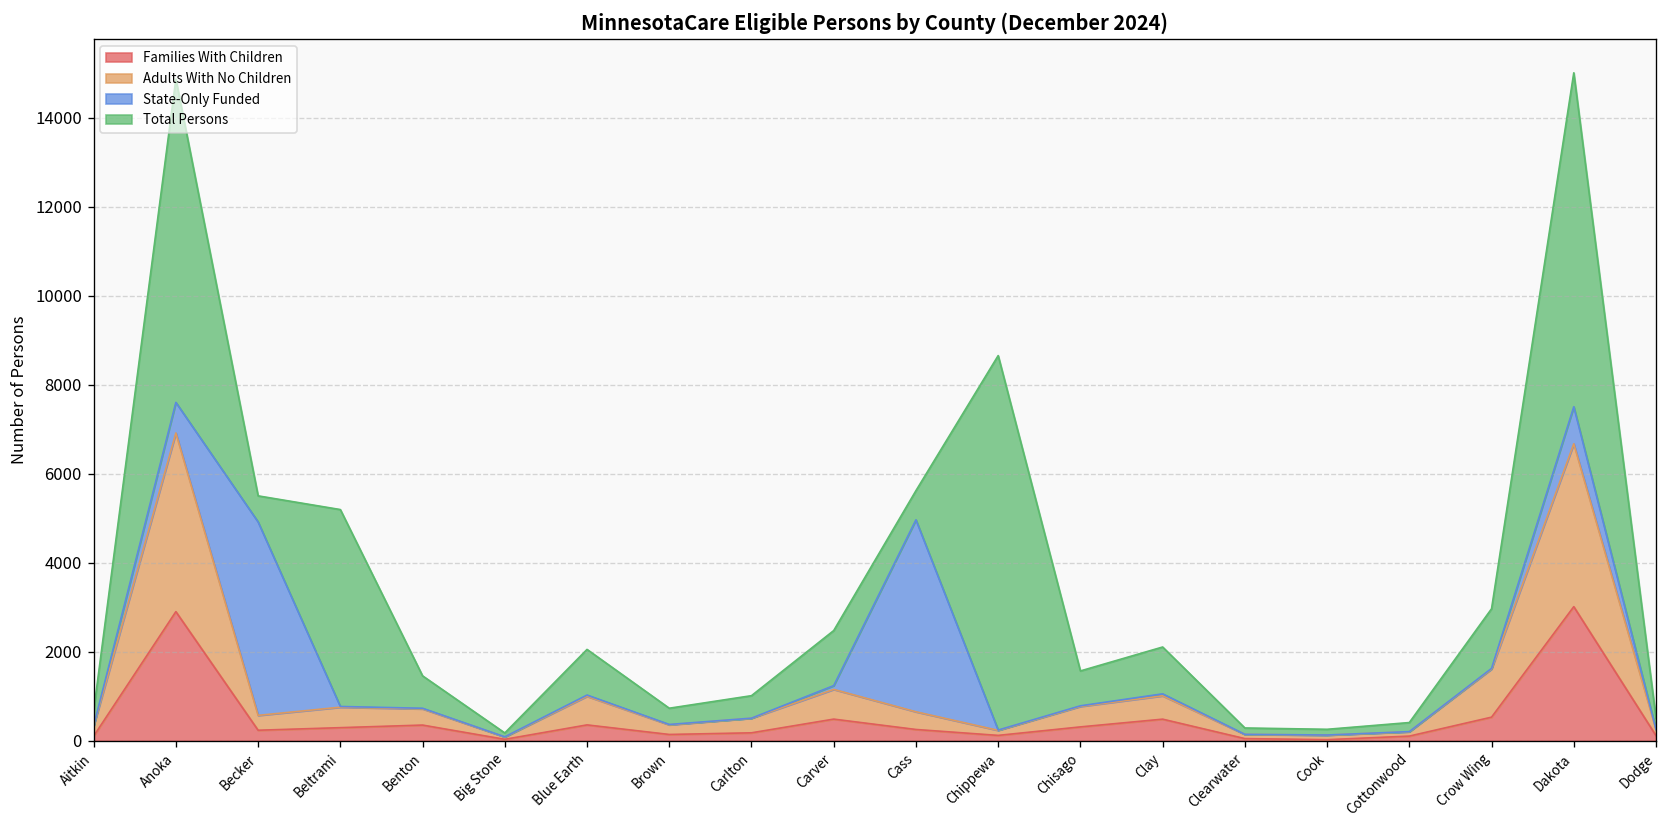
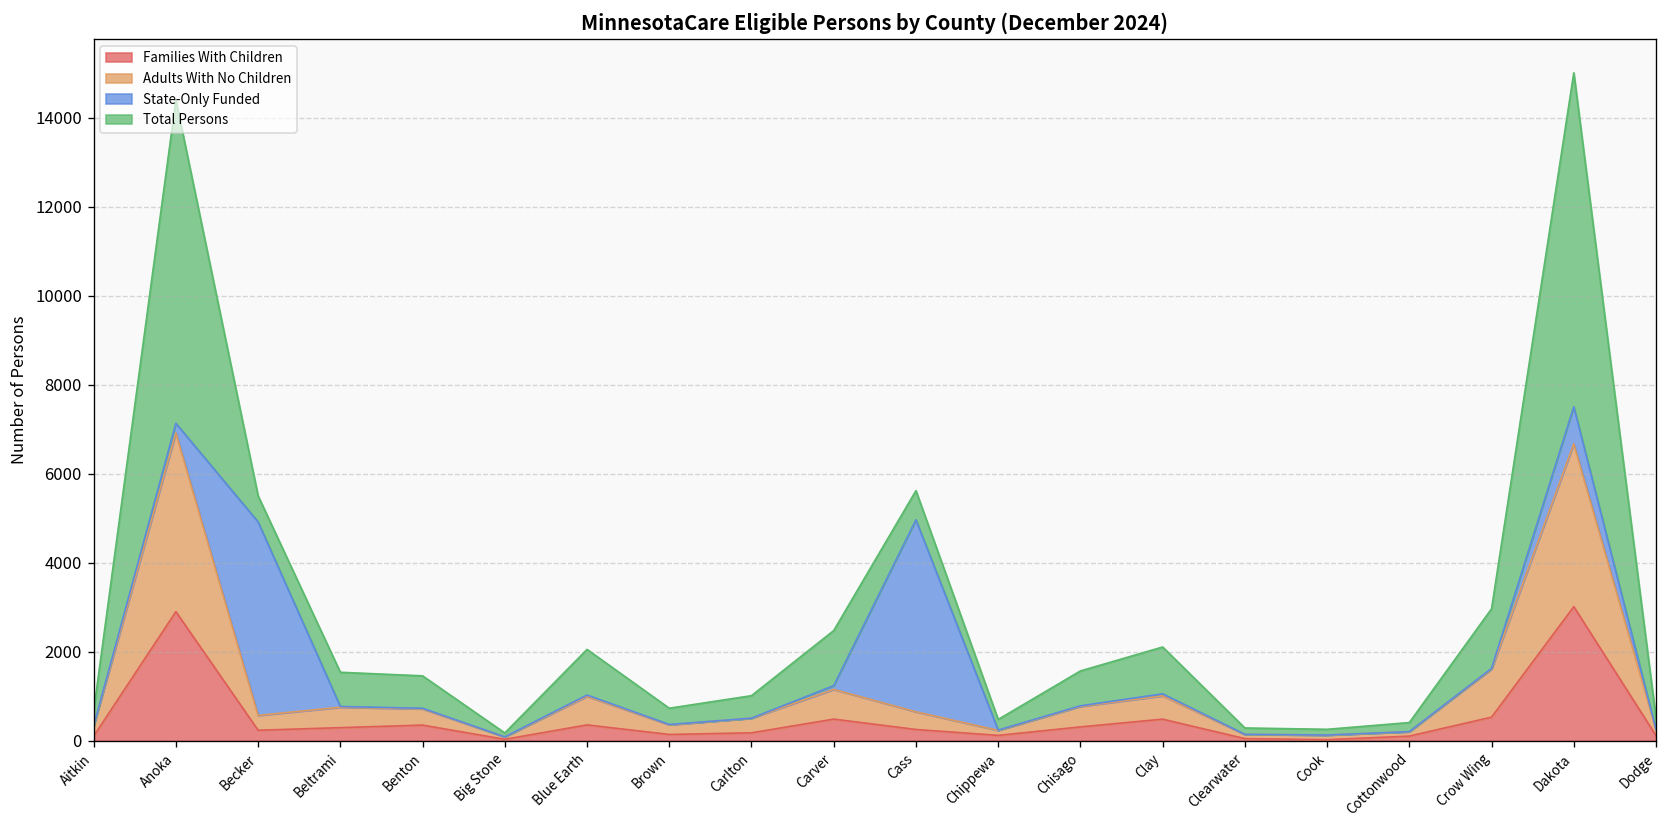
  {
    "Families With Children": {
      "Aitkin": 100,
      "Anoka": 2900,
      "Becker": 200,
      "Beltrami": 300,
      "Benton": 400,
      "Blue Earth": 400,
      "Brown": 100,
      "Carlton": 200,
      "Carver": 500,
      "Cass": 300,
      "Chippewa": 100,
      "Chisago": 300,
      "Clay": 500,
      "Clearwater": 0,
      "Cook": 0,
      "Cottonwood": 100,
      "Crow Wing": 500,
      "Dakota": 3000,
      "Dodge": 100
    },
    "Adults With No Children": {
      "Anoka": 4000,
      "Becker": 300,
      "Carver": 700,
      "Cass": 400,
      "Dakota": 3700
    },
    "State-Only Funded": {
-     "Anoka": 700,
+     "Anoka": 200,
      "Becker": 4300,
      "Carver": 100,
      "Cass": 4300,
      "Dakota": 800
    },
    "Total Persons": {
      "Aitkin": 300,
      "Becker": 600,
-     "Beltrami": 4400,
+     "Beltrami": 800,
      "Benton": 700,
      "Big Stone": 100,
      "Blue Earth": 1000,
      "Brown": 400,
      "Carlton": 500,
      "Carver": 1200,
      "Cass": 700,
-     "Chippewa": 8400,
+     "Chippewa": 200,
      "Chisago": 800,
      "Clay": 1100,
      "Clearwater": 100,
      "Cook": 100,
      "Cottonwood": 200,
      "Crow Wing": 1300,
      "Dakota": 7500,
      "Dodge": 300
    }
  }
